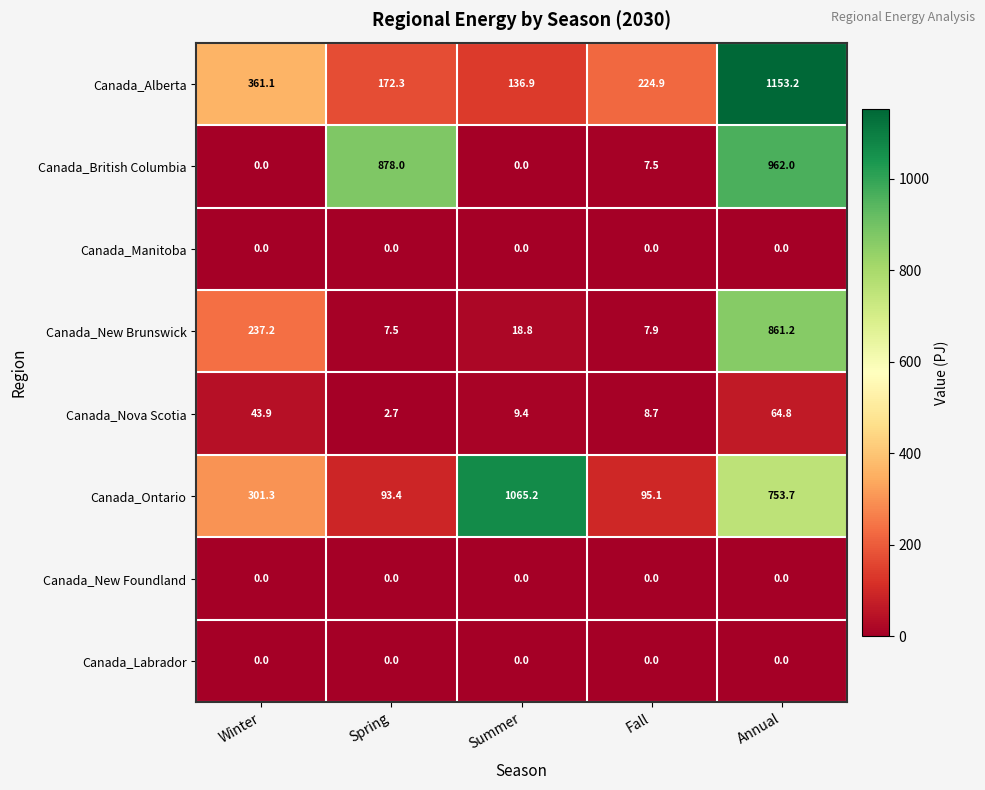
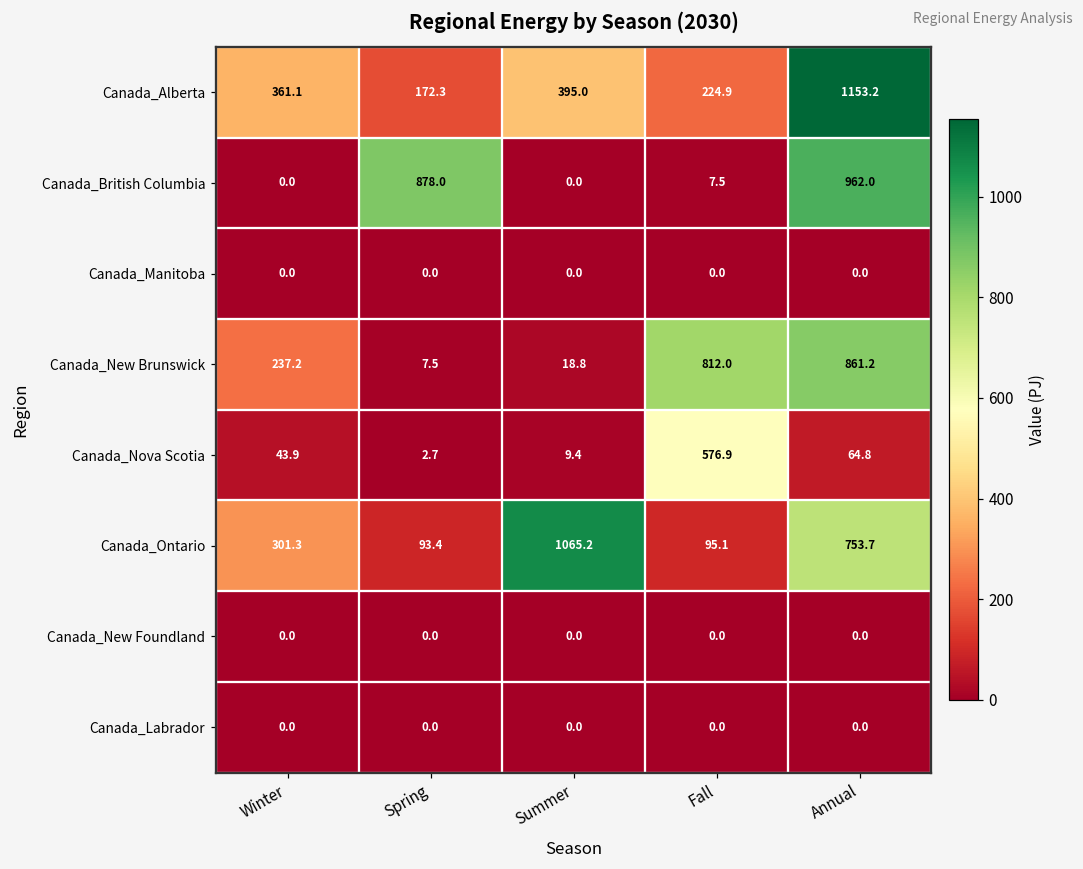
  {
    "Canada_Alberta": {
      "Winter": 361.1,
      "Spring": 172.3,
-     "Summer": 136.9,
+     "Summer": 395.0,
      "Fall": 224.9,
      "Annual": 1153.2
    },
    "Canada_British Columbia": {
      "Winter": 0.0,
      "Spring": 878.0,
      "Summer": 0.0,
      "Fall": 7.5,
      "Annual": 962.0
    },
    "Canada_Manitoba": {
      "Winter": 0.0,
      "Spring": 0.0,
      "Summer": 0.0,
      "Fall": 0.0,
      "Annual": 0.0
    },
    "Canada_New Brunswick": {
      "Winter": 237.2,
      "Spring": 7.5,
      "Summer": 18.8,
-     "Fall": 7.9,
+     "Fall": 812.0,
      "Annual": 861.2
    },
    "Canada_Nova Scotia": {
      "Winter": 43.9,
      "Spring": 2.7,
      "Summer": 9.4,
-     "Fall": 8.7,
+     "Fall": 576.9,
      "Annual": 64.8
    },
    "Canada_Ontario": {
      "Winter": 301.3,
      "Spring": 93.4,
      "Summer": 1065.2,
      "Fall": 95.1,
      "Annual": 753.7
    },
    "Canada_New Foundland": {
      "Winter": 0.0,
      "Spring": 0.0,
      "Summer": 0.0,
      "Fall": 0.0,
      "Annual": 0.0
    },
    "Canada_Labrador": {
      "Winter": 0.0,
      "Spring": 0.0,
      "Summer": 0.0,
      "Fall": 0.0,
      "Annual": 0.0
    }
  }
